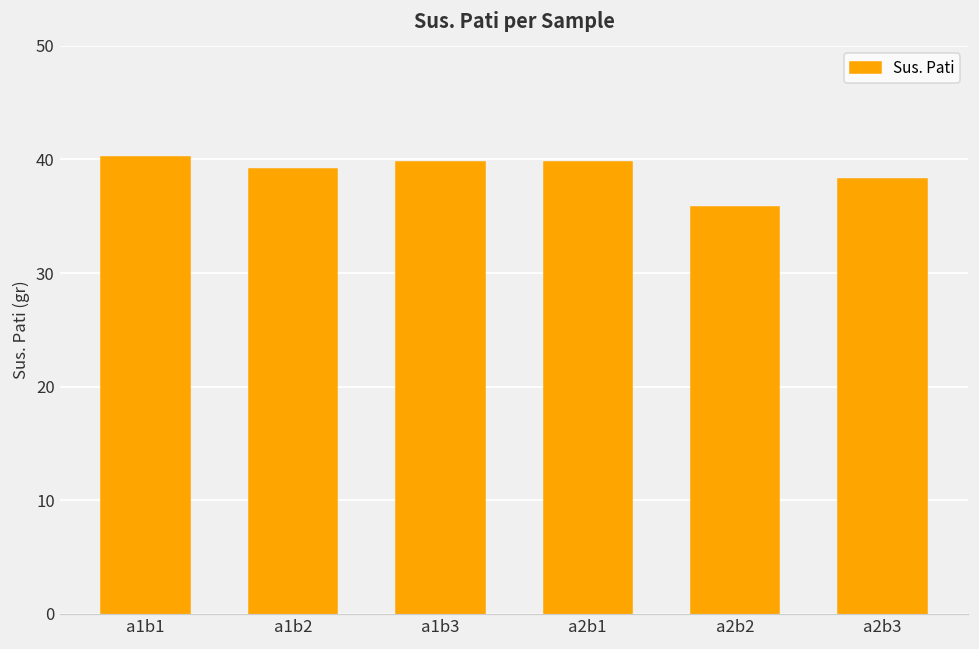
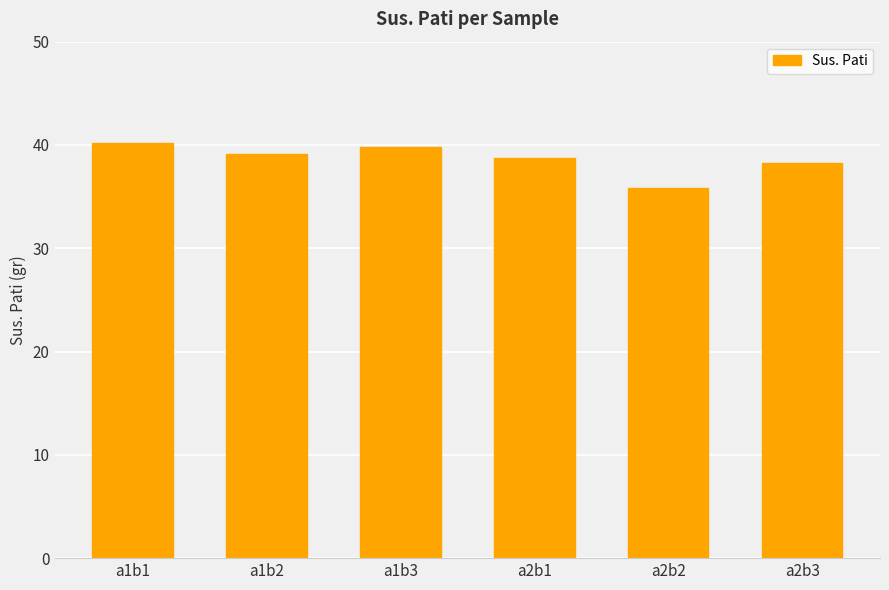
  {
    "a1b1": 40.2,
    "a1b2": 39.1,
    "a1b3": 39.8,
-   "a2b1": 39.8,
+   "a2b1": 38.8,
    "a2b2": 35.8,
    "a2b3": 38.2
  }
